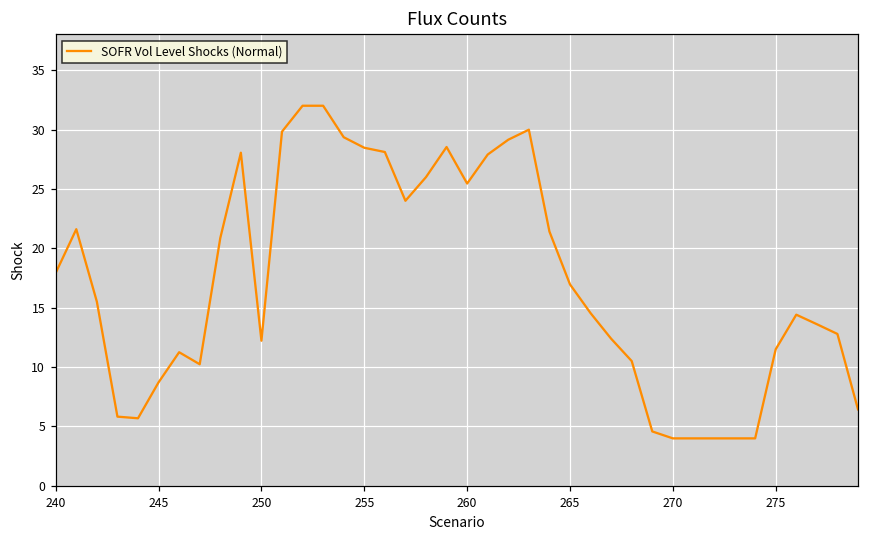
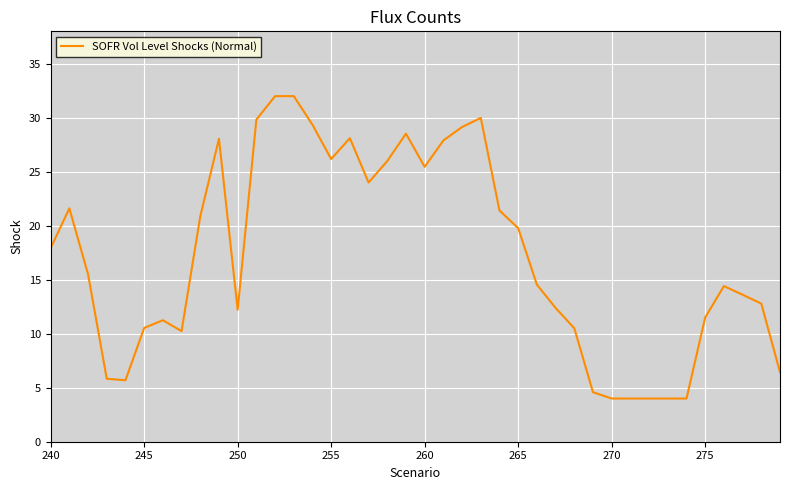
  {
    "240": 17.9,
-   "245": 8.7,
+   "245": 10.5,
    "250": 12.2,
-   "255": 28.5,
+   "255": 26.2,
    "260": 25.5,
-   "265": 17.0,
+   "265": 19.8,
    "270": 4.0,
    "275": 11.5
  }
